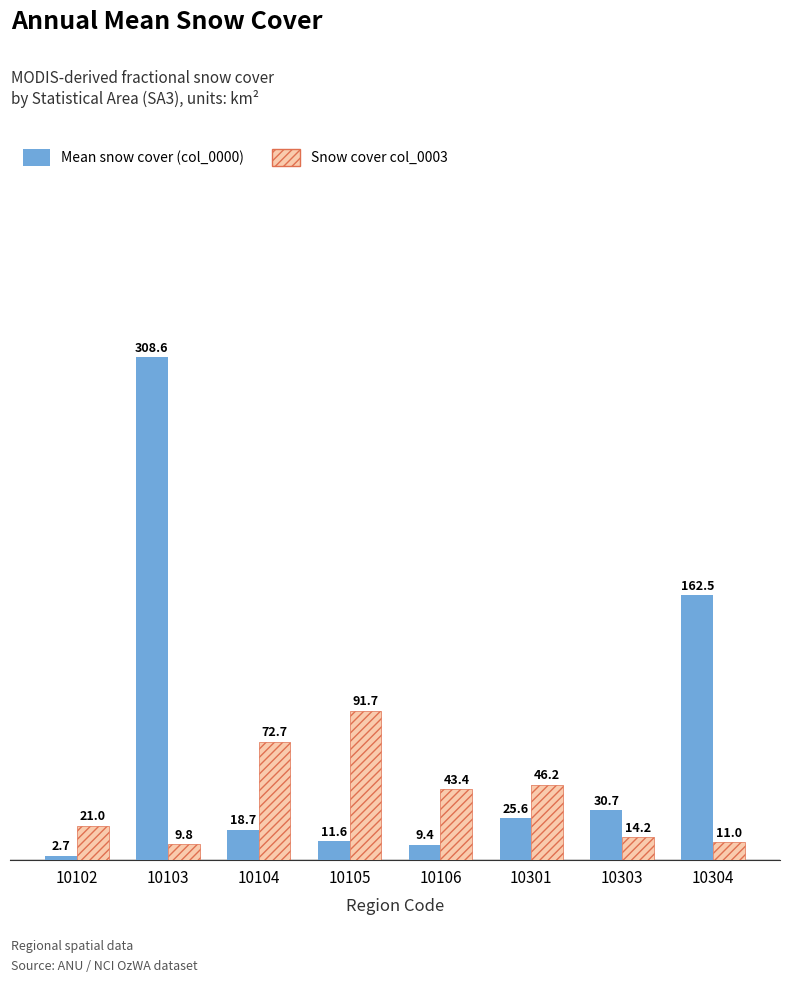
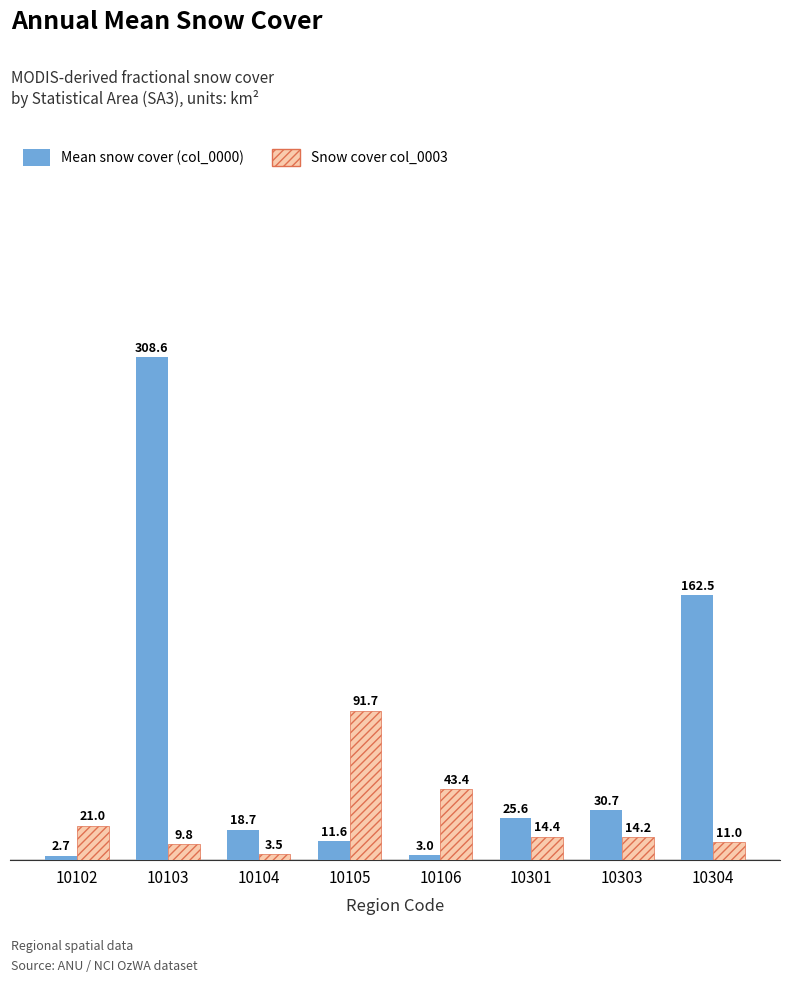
  {
    "Mean snow cover (col_0000)": {
      "10102": 2.7,
      "10103": 308.6,
      "10104": 18.7,
      "10105": 11.6,
-     "10106": 9.4,
+     "10106": 3.0,
      "10301": 25.6,
      "10303": 30.7,
      "10304": 162.5
    },
    "Snow cover col_0003": {
      "10102": 21.0,
      "10103": 9.8,
-     "10104": 72.7,
+     "10104": 3.5,
      "10105": 91.7,
      "10106": 43.4,
-     "10301": 46.2,
+     "10301": 14.4,
      "10303": 14.2,
      "10304": 11.0
    }
  }
